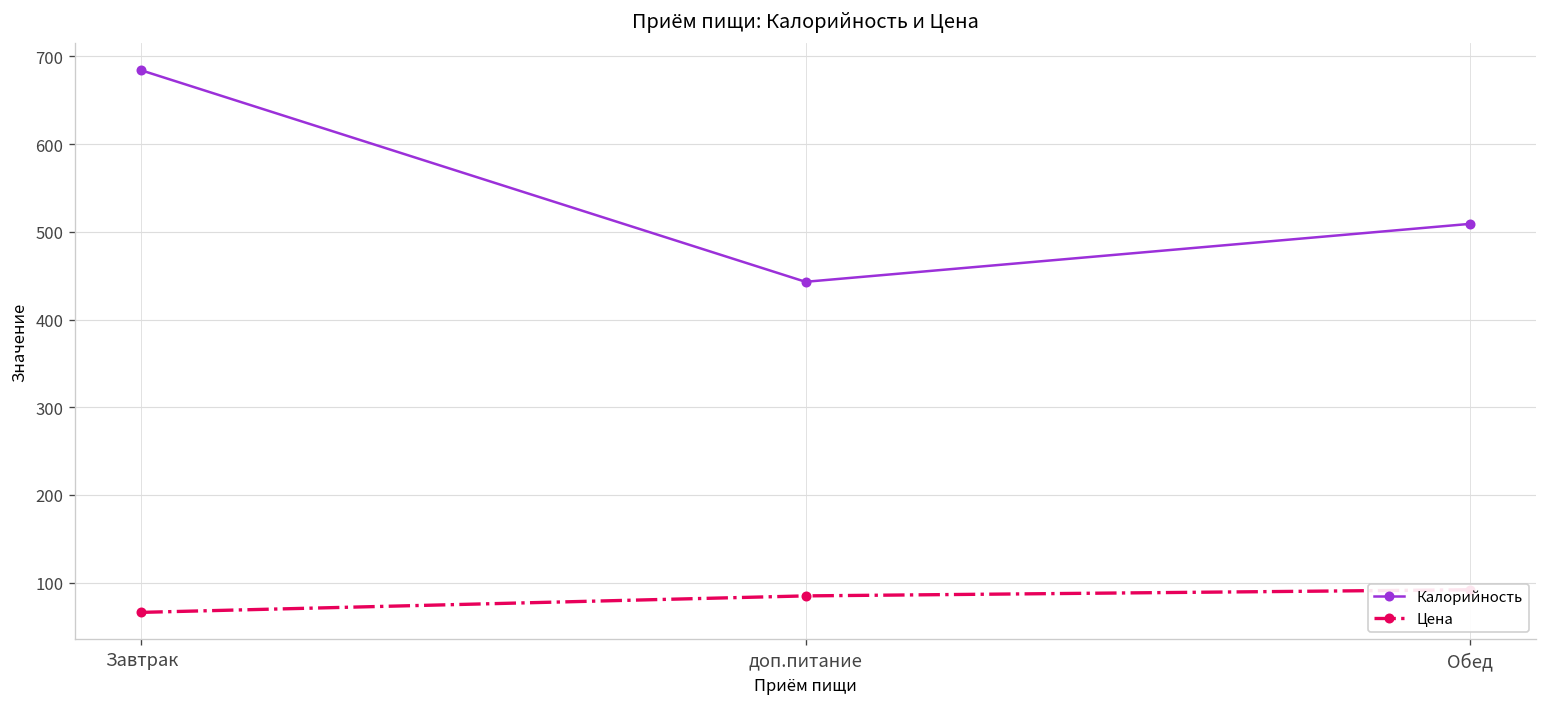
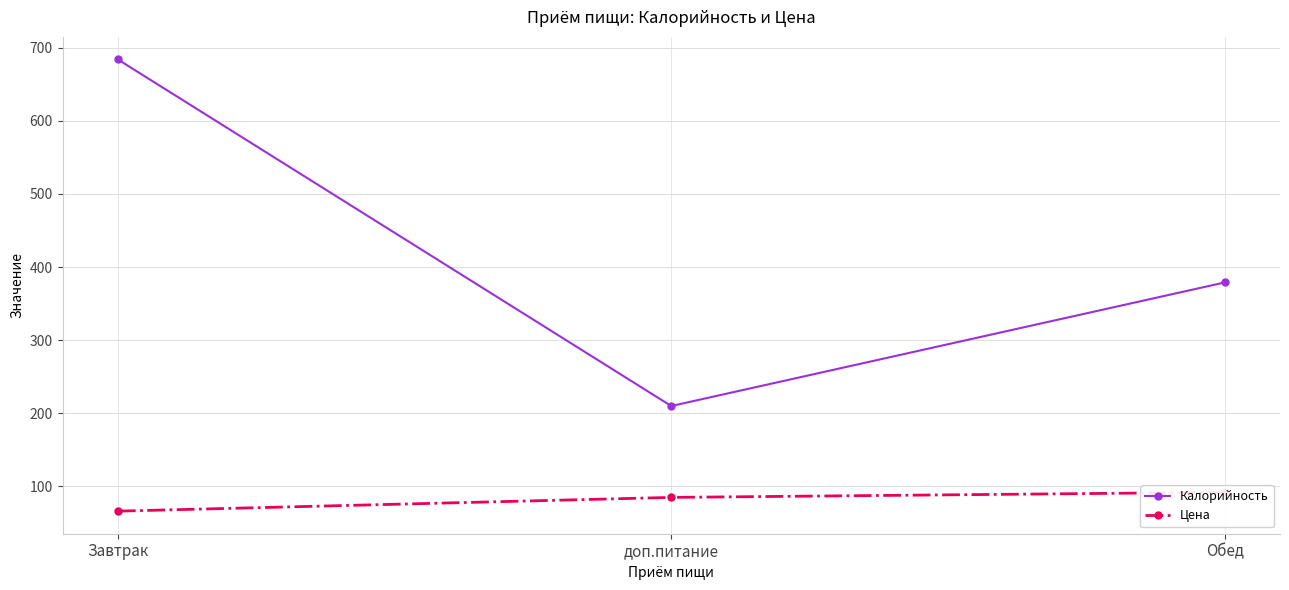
  {
    "Калорийность": {
      "Завтрак": 680,
-     "доп.питание": 440,
-     "Обед": 510
+     "доп.питание": 210,
+     "Обед": 380
    },
    "Цена": {
      "Завтрак": 70,
      "доп.питание": 90
    }
  }
